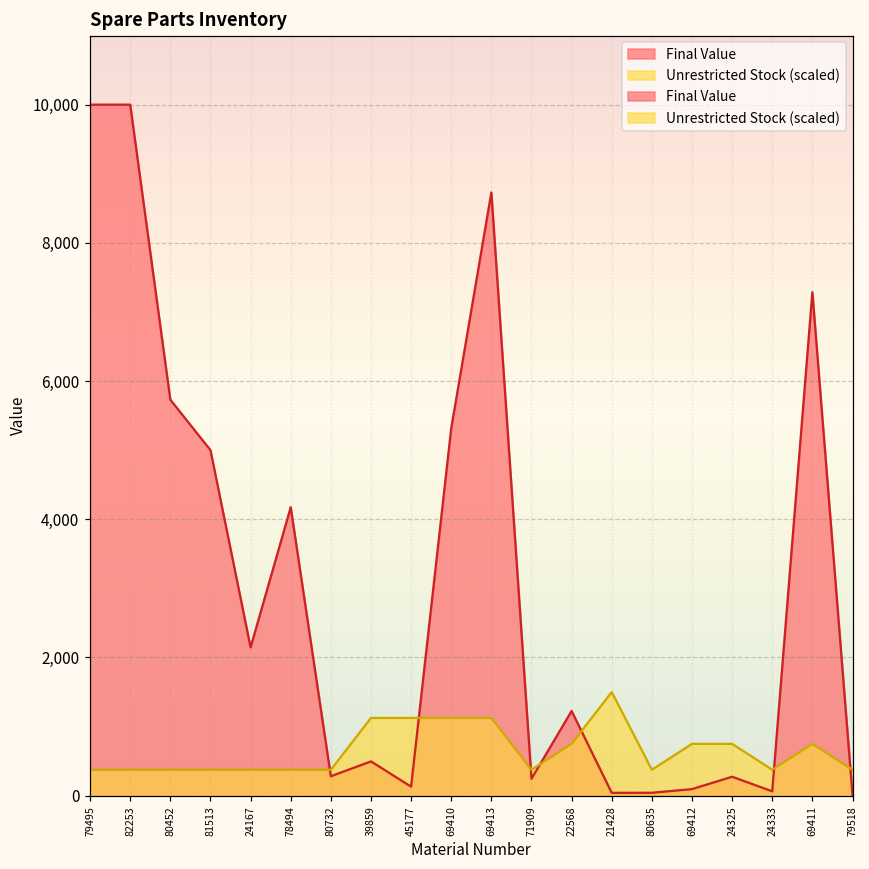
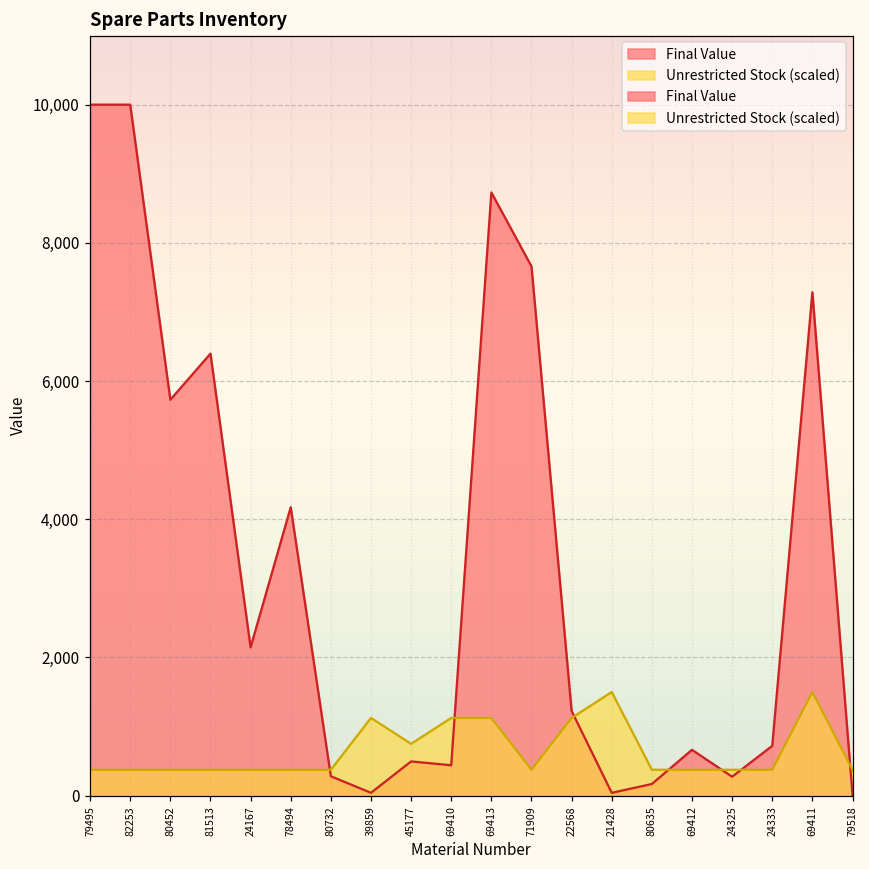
  {
    "Final Value": {
      "79495": "10,000",
      "82253": "10,000",
      "80452": "5,700",
-     "81513": "5,000",
+     "81513": "6,400",
      "24167": "2,100",
      "78494": "4,200",
      "80732": "300",
-     "39859": "500",
-     "45177": "100",
-     "69410": "5,300",
+     "39859": "0",
+     "45177": "500",
+     "69410": "400",
      "69413": "8,700",
-     "71909": "200",
+     "71909": "7,700",
      "22568": "1,200",
      "21428": "0",
-     "80635": "0",
-     "69412": "100",
+     "80635": "200",
+     "69412": "700",
      "24325": "300",
-     "24333": "100",
+     "24333": "700",
      "69411": "7,300",
      "79518": "0"
    },
    "Unrestricted Stock (scaled)": {
      "79495": "400",
      "82253": "400",
      "80452": "400",
      "81513": "400",
      "24167": "400",
      "78494": "400",
      "80732": "400",
      "39859": "1,100",
-     "45177": "1,100",
+     "45177": "800",
      "69410": "1,100",
      "69413": "1,100",
      "71909": "400",
-     "22568": "800",
+     "22568": "1,100",
      "21428": "1,500",
      "80635": "400",
-     "69412": "800",
-     "24325": "800",
+     "69412": "400",
+     "24325": "400",
      "24333": "400",
-     "69411": "800",
+     "69411": "1,500",
      "79518": "400"
    }
  }
